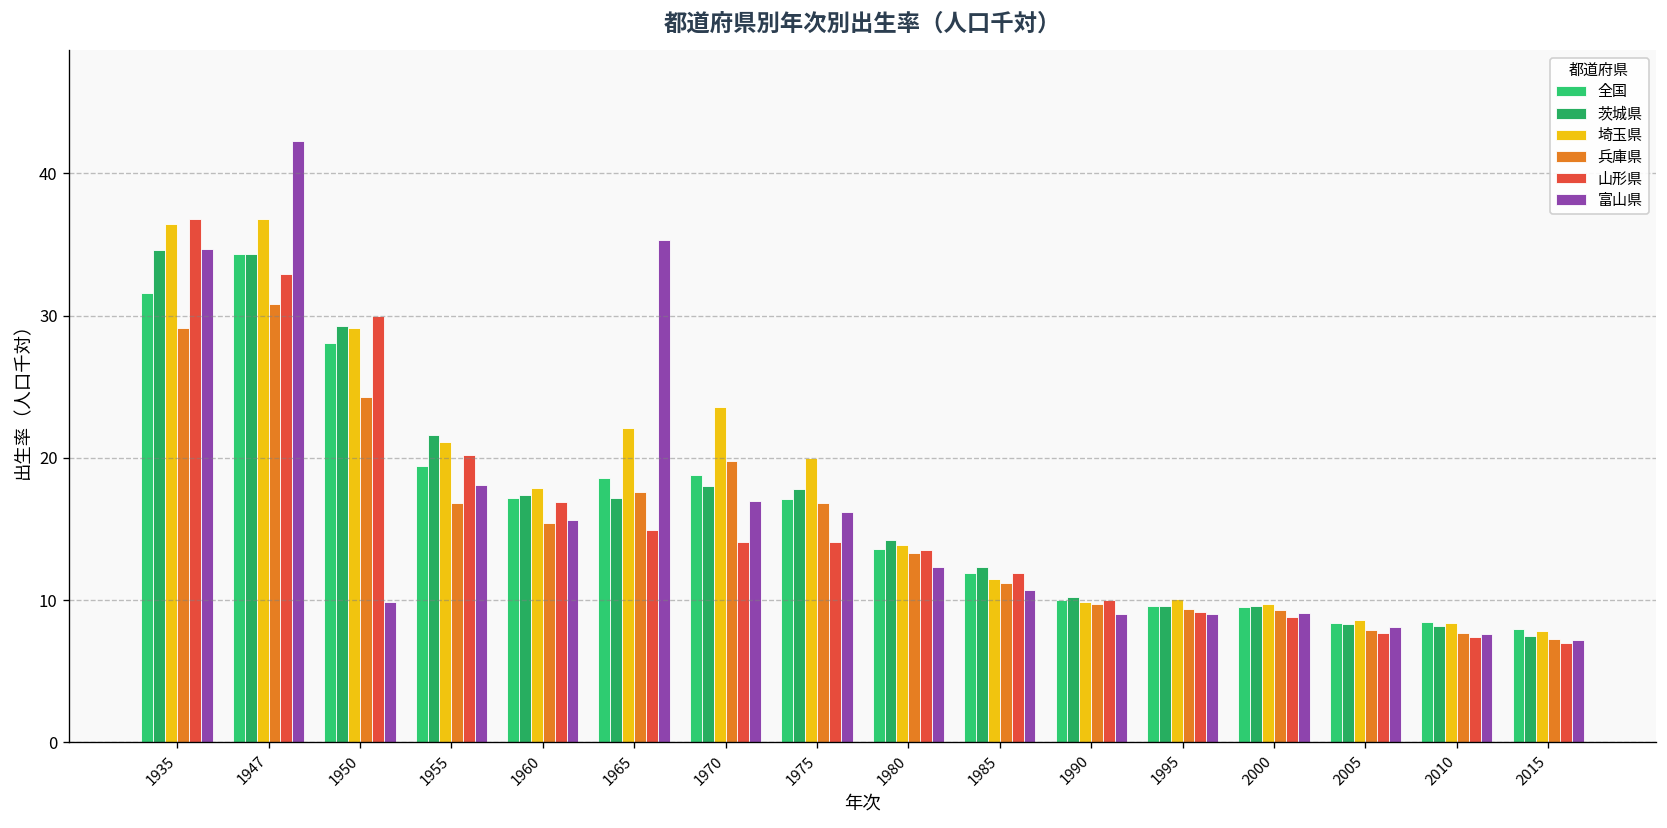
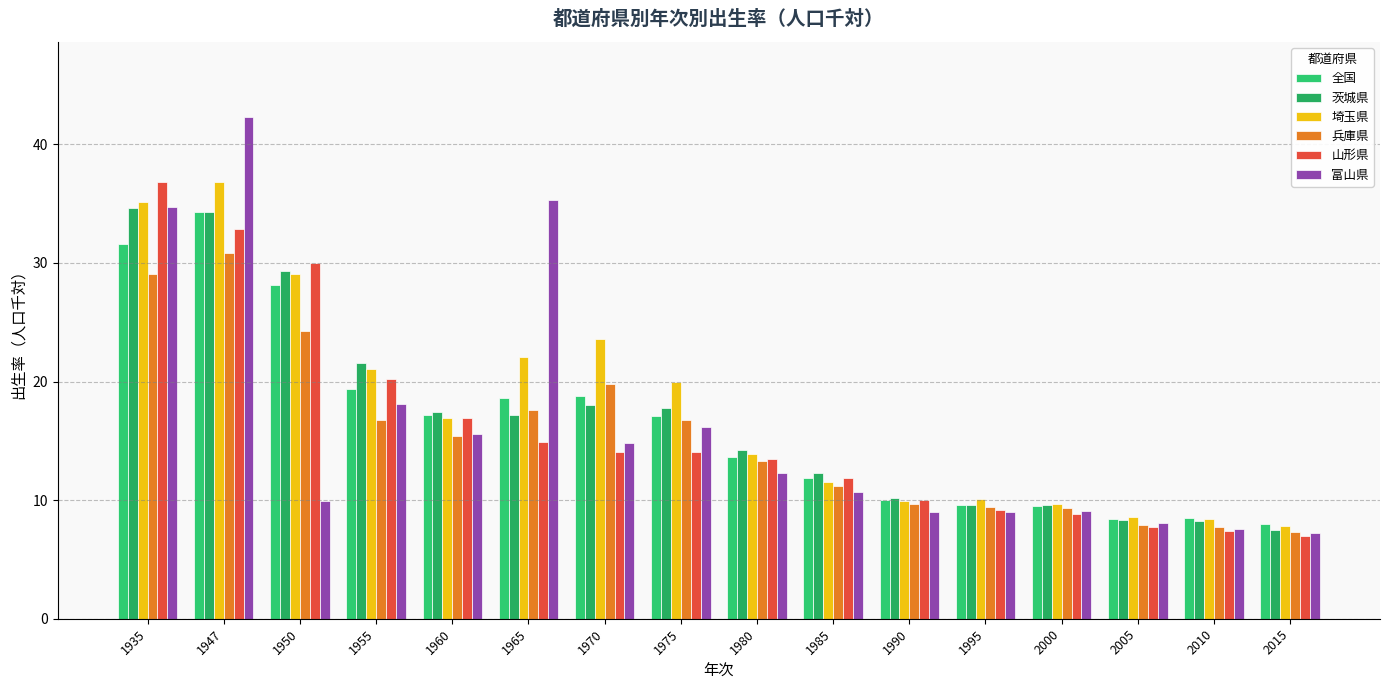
  {
    "埼玉県": {
-     "1935": 36.4,
+     "1935": 35.1,
      "1947": 36.8,
      "1950": 29.1,
      "1955": 21.1,
-     "1960": 17.9,
+     "1960": 16.9,
      "1965": 22.1,
      "1970": 23.6,
      "1975": 20.0,
      "1980": 13.9,
      "1985": 11.5,
      "1990": 9.9,
      "1995": 10.1,
      "2000": 9.7,
      "2005": 8.6,
      "2010": 8.4,
      "2015": 7.8
    },
    "富山県": {
      "1935": 34.7,
      "1947": 42.3,
      "1950": 9.9,
      "1955": 18.1,
      "1960": 15.6,
      "1965": 35.3,
-     "1970": 17.0,
+     "1970": 14.8,
      "1975": 16.2,
      "1980": 12.3,
      "1985": 10.7,
      "1990": 9.0,
      "1995": 9.0,
      "2000": 9.1,
      "2005": 8.1,
      "2010": 7.6,
      "2015": 7.2
    }
  }
